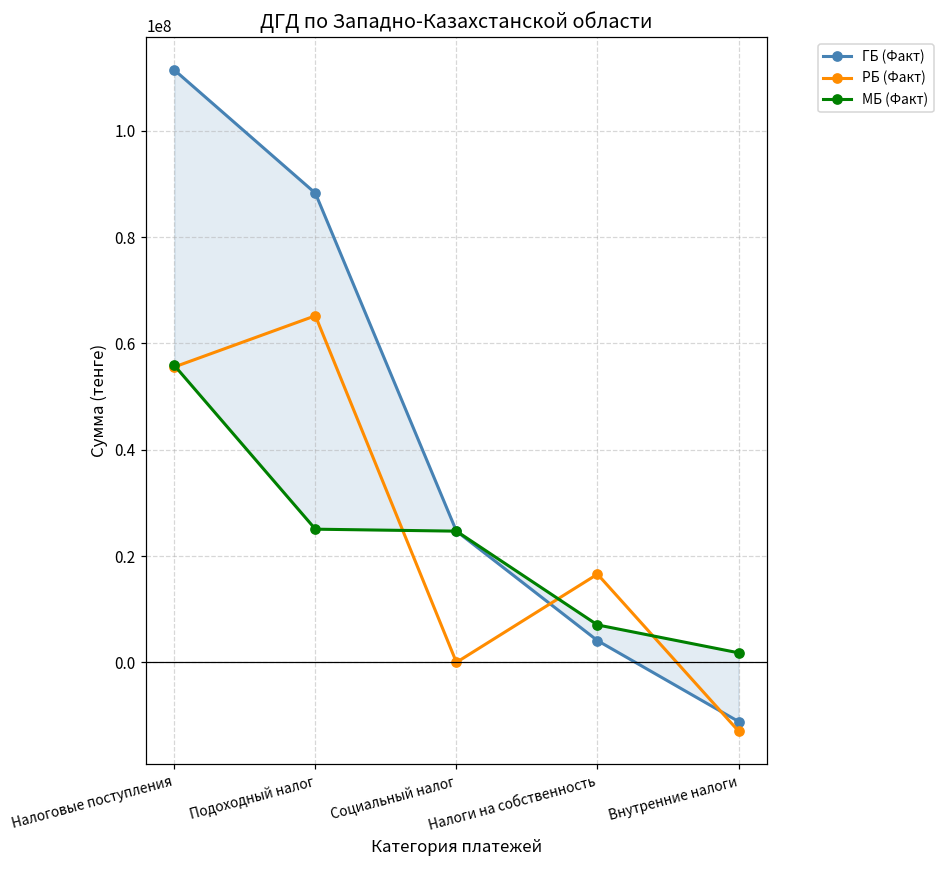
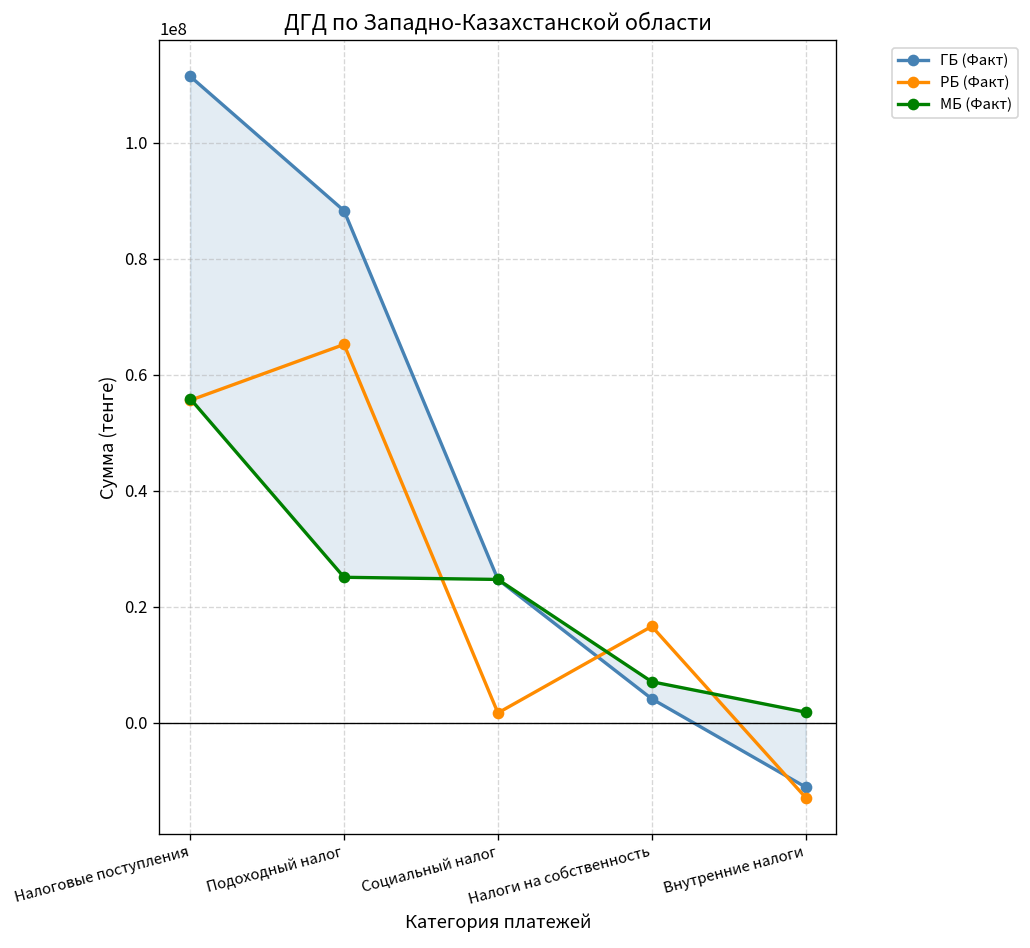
  {
    "РБ (Факт)": {
      "Подоходный налог": 65000000,
-     "Социальный налог": 0,
+     "Социальный налог": 2000000,
      "Налоги на собственность": 17000000,
      "Внутренние налоги": -13000000
    },
    "МБ (Факт)": {
      "Подоходный налог": 25000000
    }
  }
